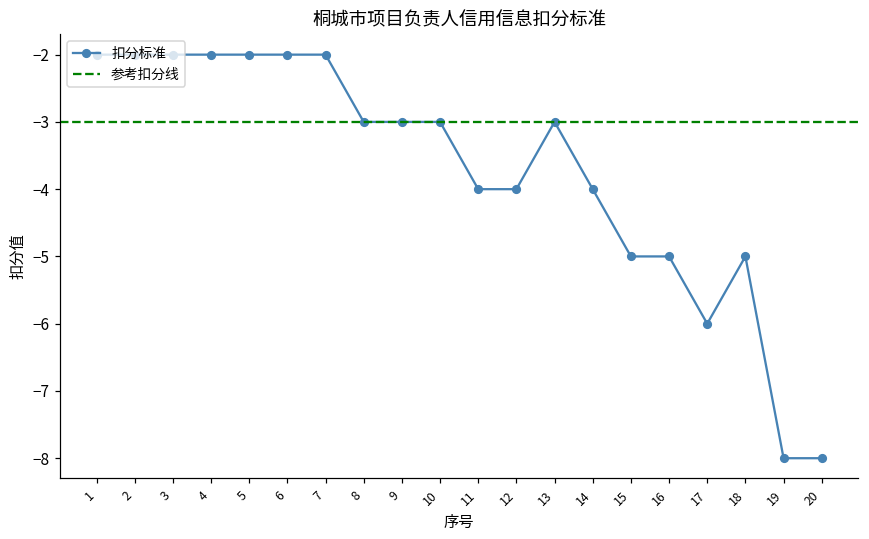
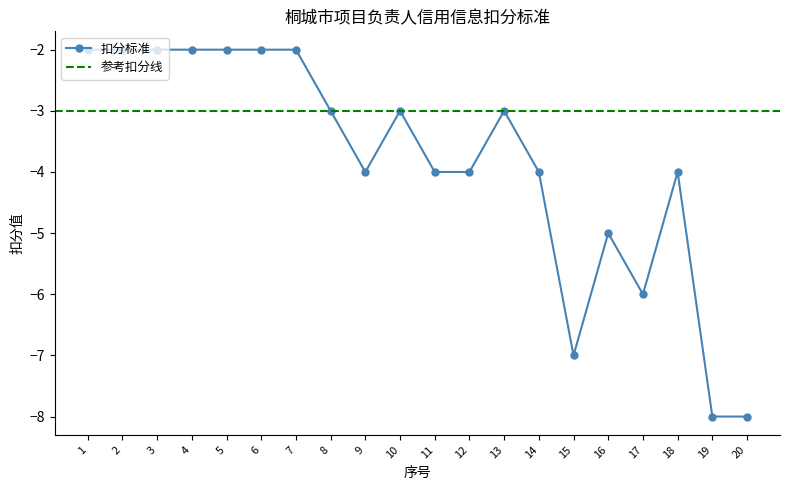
  {
    "4": -2,
    "5": -2,
    "6": -2,
    "7": -2,
    "8": -3,
-   "9": -3,
+   "9": -4,
    "10": -3,
    "11": -4,
    "12": -4,
    "13": -3,
    "14": -4,
-   "15": -5,
+   "15": -7,
    "16": -5,
    "17": -6,
-   "18": -5,
+   "18": -4,
    "19": -8,
    "20": -8
  }
